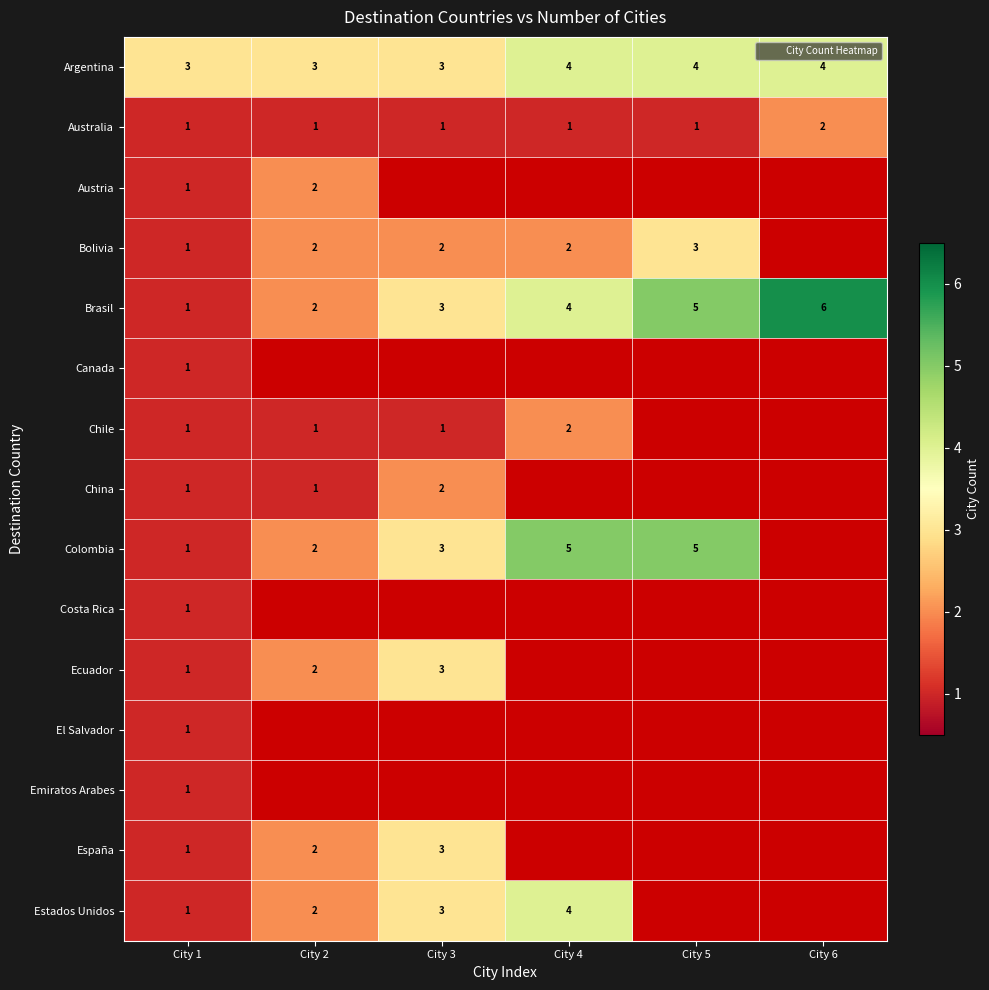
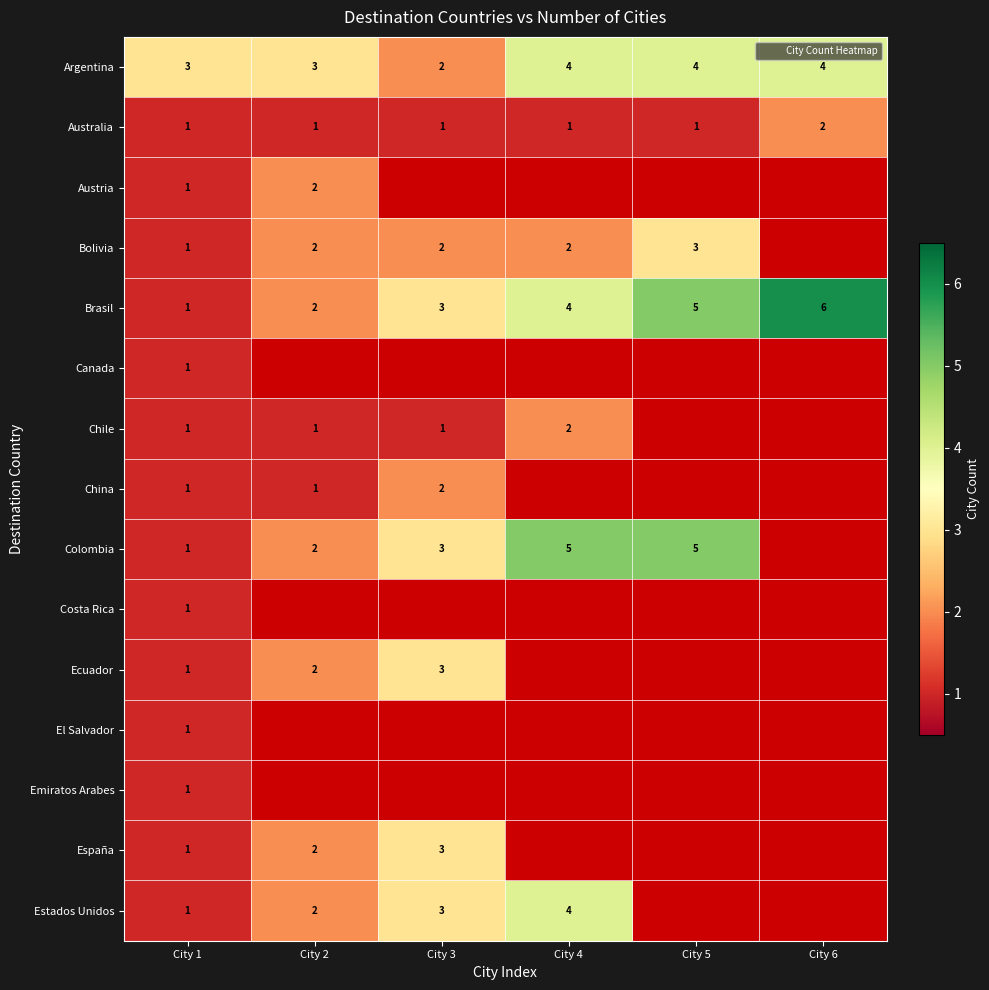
  {
    "Argentina": {
      "City 1": 3,
      "City 2": 3,
-     "City 3": 3,
+     "City 3": 2,
      "City 4": 4,
      "City 5": 4,
      "City 6": 4
    },
    "Australia": {
      "City 1": 1,
      "City 2": 1,
      "City 3": 1,
      "City 4": 1,
      "City 5": 1,
      "City 6": 2
    },
    "Austria": {
      "City 1": 1,
      "City 2": 2
    },
    "Bolivia": {
      "City 1": 1,
      "City 2": 2,
      "City 3": 2,
      "City 4": 2,
      "City 5": 3
    },
    "Brasil": {
      "City 1": 1,
      "City 2": 2,
      "City 3": 3,
      "City 4": 4,
      "City 5": 5,
      "City 6": 6
    },
    "Canada": {
      "City 1": 1
    },
    "Chile": {
      "City 1": 1,
      "City 2": 1,
      "City 3": 1,
      "City 4": 2
    },
    "China": {
      "City 1": 1,
      "City 2": 1,
      "City 3": 2
    },
    "Colombia": {
      "City 1": 1,
      "City 2": 2,
      "City 3": 3,
      "City 4": 5,
      "City 5": 5
    },
    "Costa Rica": {
      "City 1": 1
    },
    "Ecuador": {
      "City 1": 1,
      "City 2": 2,
      "City 3": 3
    },
    "El Salvador": {
      "City 1": 1
    },
    "Emiratos Arabes": {
      "City 1": 1
    },
    "España": {
      "City 1": 1,
      "City 2": 2,
      "City 3": 3
    },
    "Estados Unidos": {
      "City 1": 1,
      "City 2": 2,
      "City 3": 3,
      "City 4": 4
    }
  }
